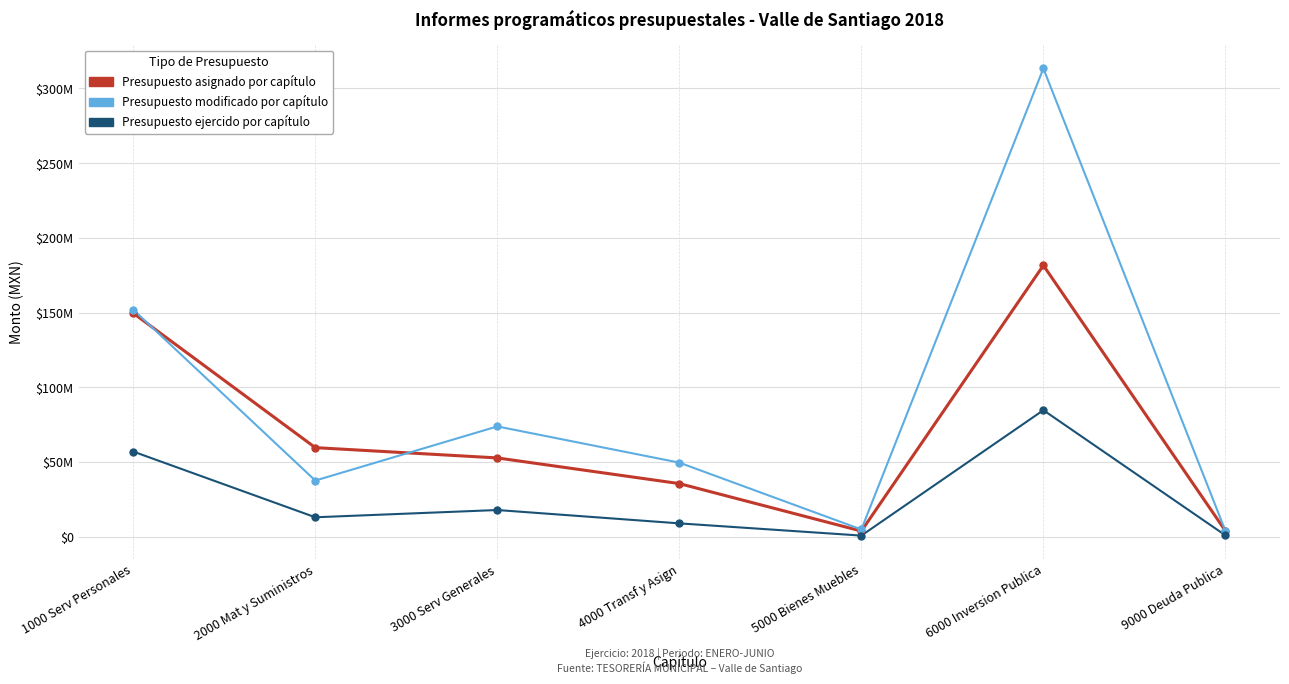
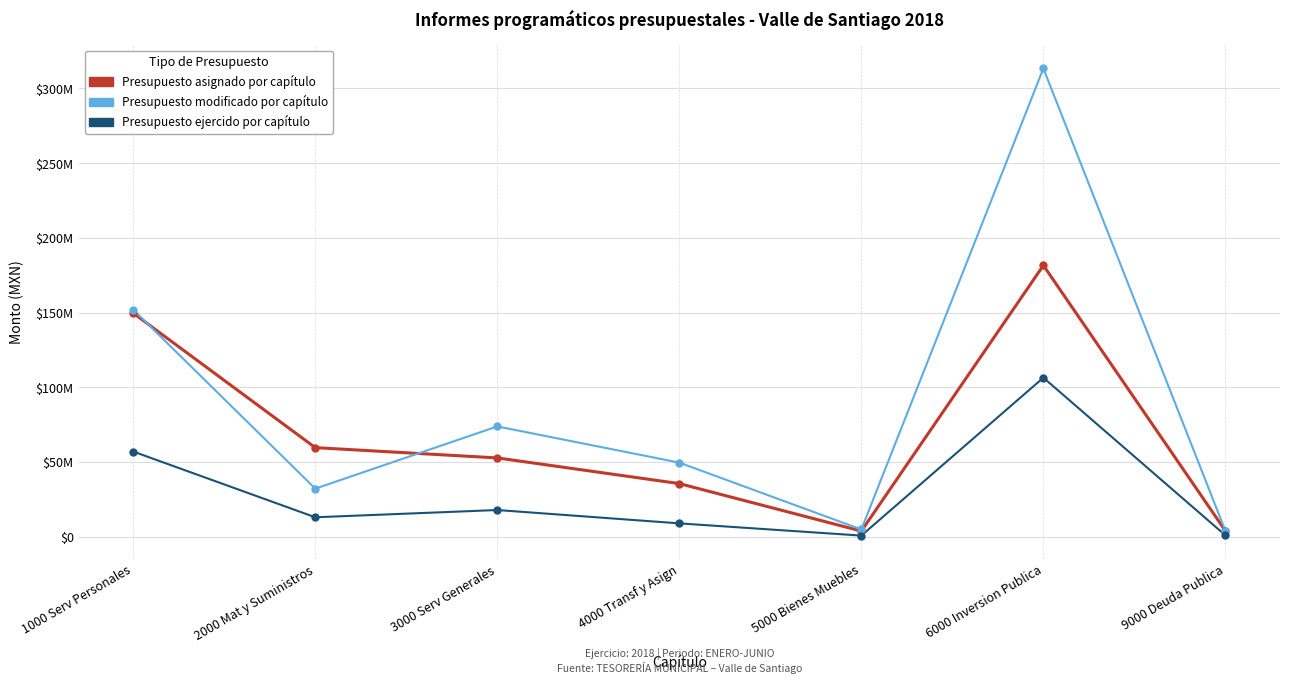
  {
    "Presupuesto asignado por capítulo": {
      "1000 Serv Personales": "$150000000",
      "2000 Mat y Suministros": "$60000000",
      "3000 Serv Generales": "$53000000",
      "4000 Transf y Asign": "$36000000",
      "6000 Inversion Publica": "$182000000"
    },
    "Presupuesto modificado por capítulo": {
      "1000 Serv Personales": "$152000000",
-     "2000 Mat y Suministros": "$38000000",
+     "2000 Mat y Suministros": "$32000000",
      "3000 Serv Generales": "$74000000",
      "4000 Transf y Asign": "$50000000",
      "6000 Inversion Publica": "$313000000"
    },
    "Presupuesto ejercido por capítulo": {
      "1000 Serv Personales": "$57000000",
      "2000 Mat y Suministros": "$13000000",
      "3000 Serv Generales": "$18000000",
      "4000 Transf y Asign": "$9000000",
      "5000 Bienes Muebles": "$1000000",
-     "6000 Inversion Publica": "$85000000",
+     "6000 Inversion Publica": "$106000000",
      "9000 Deuda Publica": "$1000000"
    }
  }
